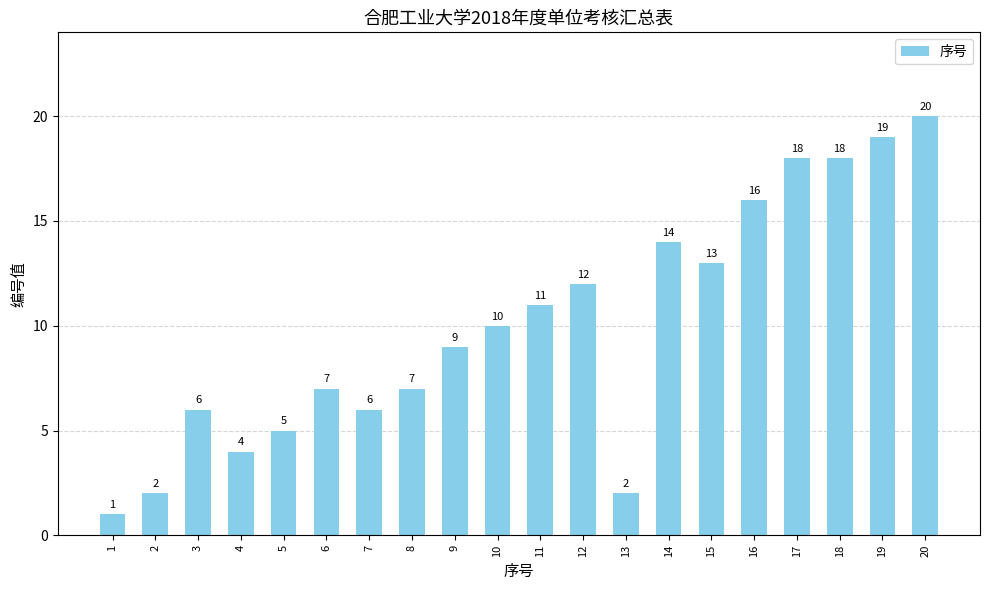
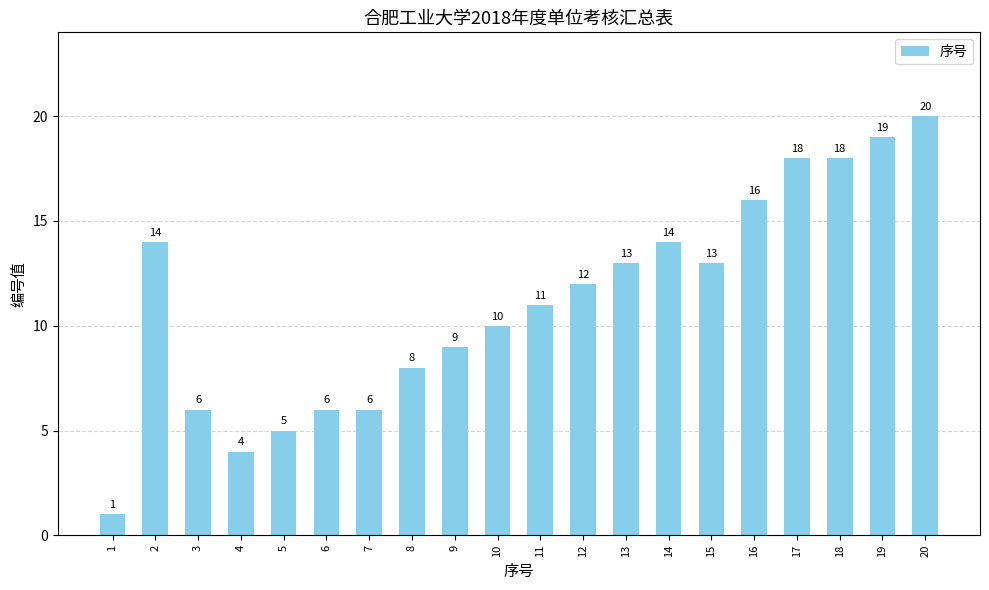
  {
    "1": 1,
-   "2": 2,
+   "2": 14,
    "3": 6,
    "4": 4,
    "5": 5,
-   "6": 7,
+   "6": 6,
    "7": 6,
-   "8": 7,
+   "8": 8,
    "9": 9,
    "10": 10,
    "11": 11,
    "12": 12,
-   "13": 2,
+   "13": 13,
    "14": 14,
    "15": 13,
    "16": 16,
    "17": 18,
    "18": 18,
    "19": 19,
    "20": 20
  }
